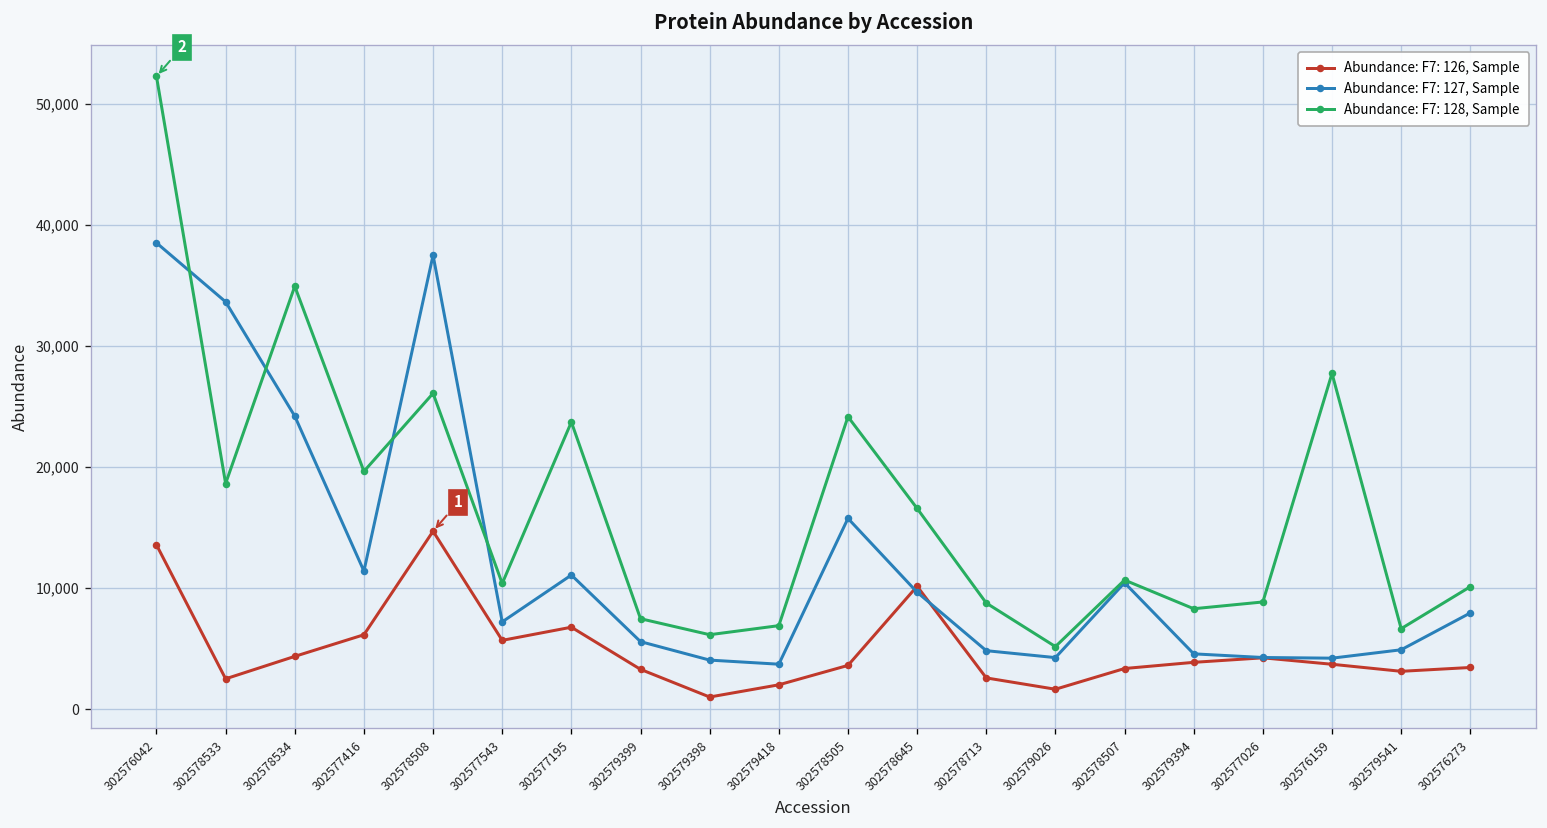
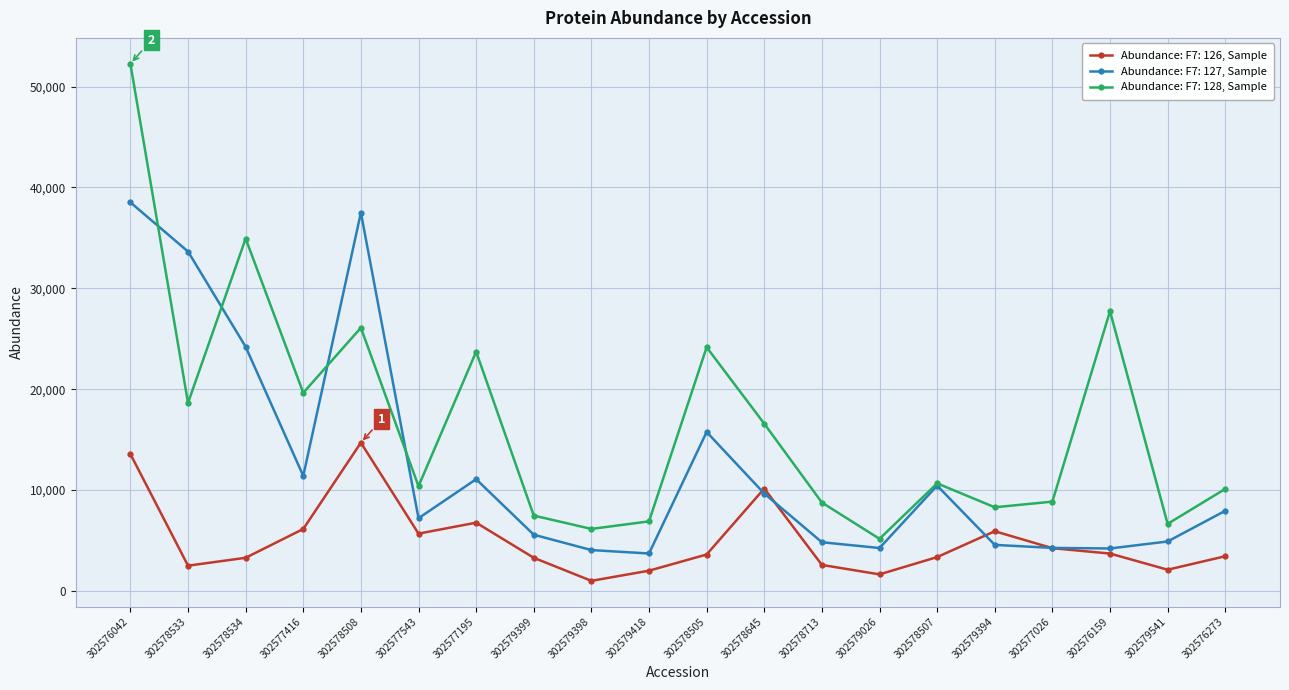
  {
    "Abundance: F7: 126, Sample": {
      "302576042": "13,600",
      "302578533": "2,500",
-     "302578534": "4,400",
+     "302578534": "3,300",
      "302577416": "6,100",
      "302578508": "14,700",
      "302577543": "5,700",
      "302577195": "6,800",
      "302579399": "3,300",
      "302579398": "1,000",
      "302579418": "2,000",
      "302578505": "3,600",
      "302578645": "10,200",
      "302578713": "2,600",
      "302579026": "1,600",
      "302578507": "3,400",
-     "302579394": "3,900",
+     "302579394": "5,900",
      "302576159": "3,700",
-     "302579541": "3,100",
+     "302579541": "2,100",
      "302576273": "3,400"
    },
    "Abundance: F7: 127, Sample": {
      "302576042": "38,500",
      "302578533": "33,600",
      "302578534": "24,200",
      "302577416": "11,400",
      "302578508": "37,500",
      "302577543": "7,200",
      "302577195": "11,100",
      "302579399": "5,600",
      "302579398": "4,100",
      "302579418": "3,700",
      "302578505": "15,800",
      "302578645": "9,700",
      "302578713": "4,800",
      "302579026": "4,300",
      "302579394": "4,600",
      "302576159": "4,200",
      "302579541": "4,900",
      "302576273": "8,000"
    },
    "Abundance: F7: 128, Sample": {
      "302576042": "52,300",
      "302578533": "18,600",
      "302578534": "34,900",
      "302577416": "19,600",
      "302578508": "26,100",
      "302577543": "10,400",
      "302577195": "23,700",
      "302579399": "7,500",
      "302579398": "6,200",
      "302579418": "6,900",
      "302578505": "24,200",
      "302578645": "16,600",
      "302578713": "8,800",
      "302579026": "5,200",
      "302579394": "8,300",
      "302577026": "8,900",
      "302576159": "27,700",
      "302579541": "6,700",
      "302576273": "10,100"
    }
  }
